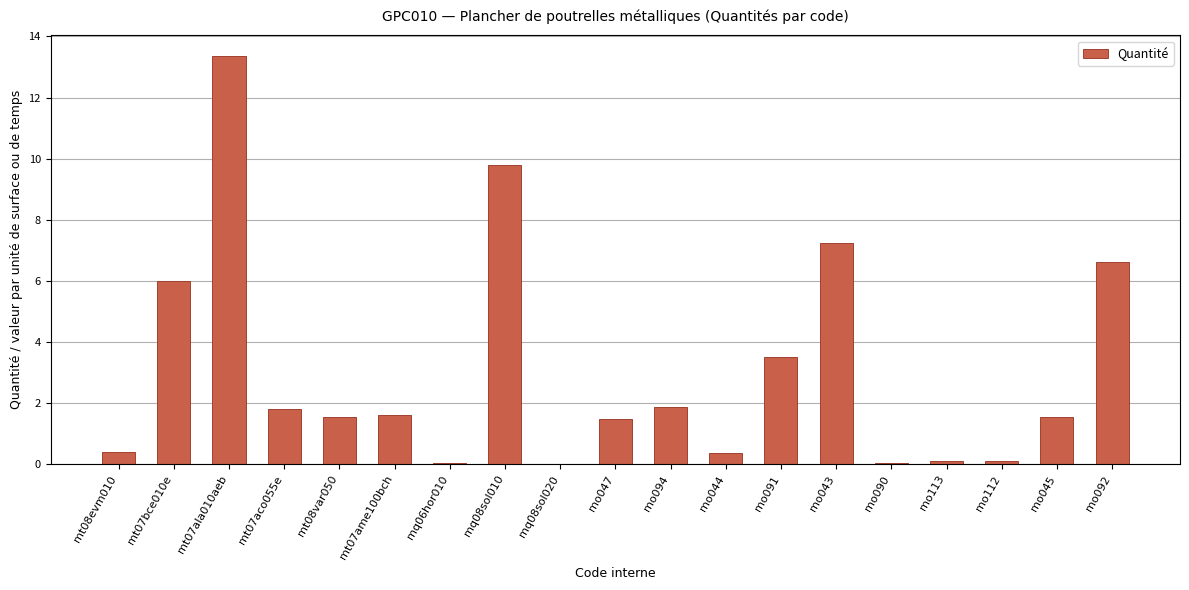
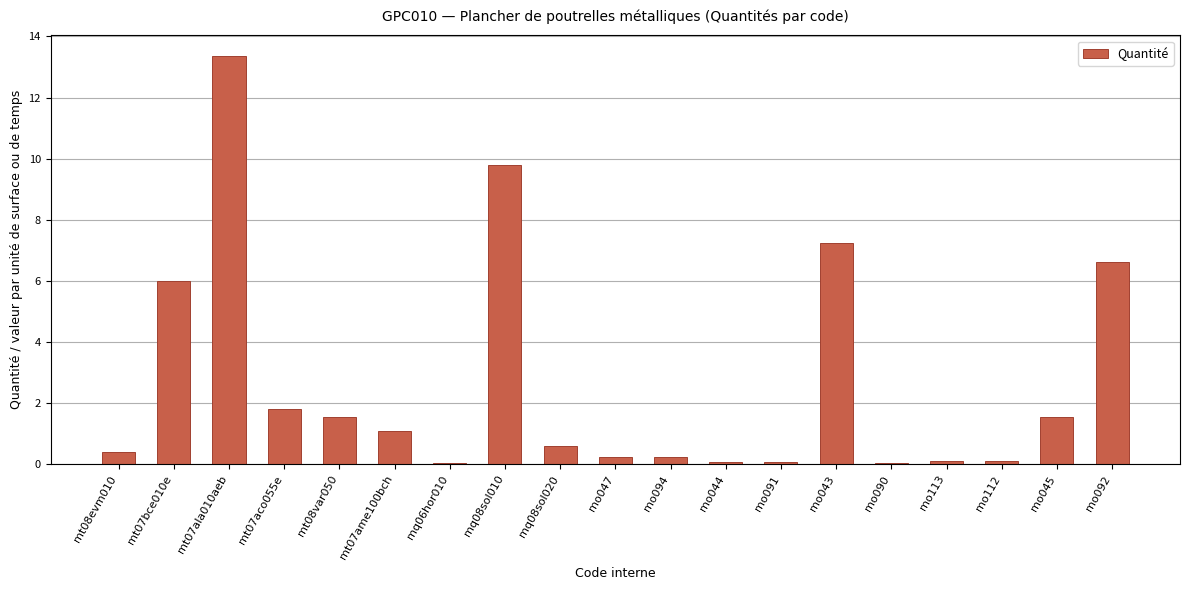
  {
    "mt08evm010": 0.4,
    "mt07bce010e": 6.0,
    "mt07ala010aeb": 13.4,
    "mt07aco055e": 1.8,
    "mt08var050": 1.5,
-   "mt07ame100bch": 1.6,
+   "mt07ame100bch": 1.1,
    "mq08sol010": 9.8,
-   "mq08sol020": 0.0,
-   "mo047": 1.5,
-   "mo094": 1.9,
-   "mo044": 0.4,
-   "mo091": 3.5,
+   "mq08sol020": 0.6,
+   "mo047": 0.2,
+   "mo094": 0.2,
+   "mo044": 0.1,
+   "mo091": 0.1,
    "mo043": 7.2,
    "mo113": 0.1,
    "mo112": 0.1,
    "mo045": 1.5,
    "mo092": 6.6
  }
